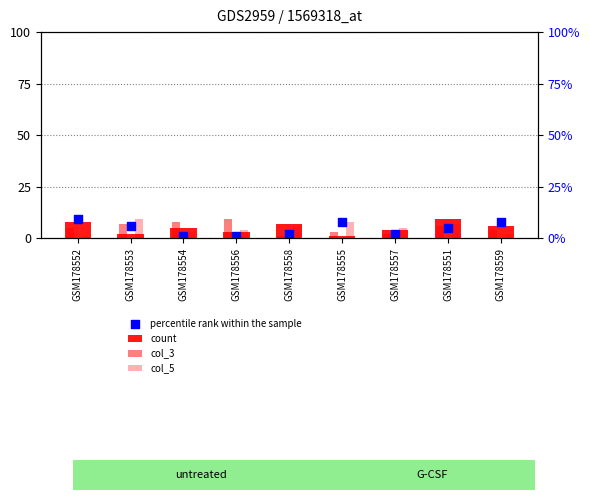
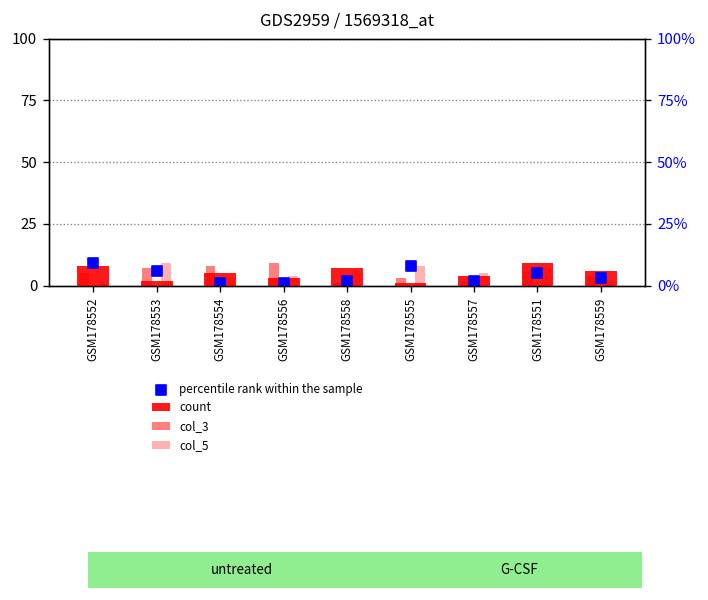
  {
    "percentile rank within the sample": {
-     "GSM178559": 8
+     "GSM178559": 3
    }
  }
